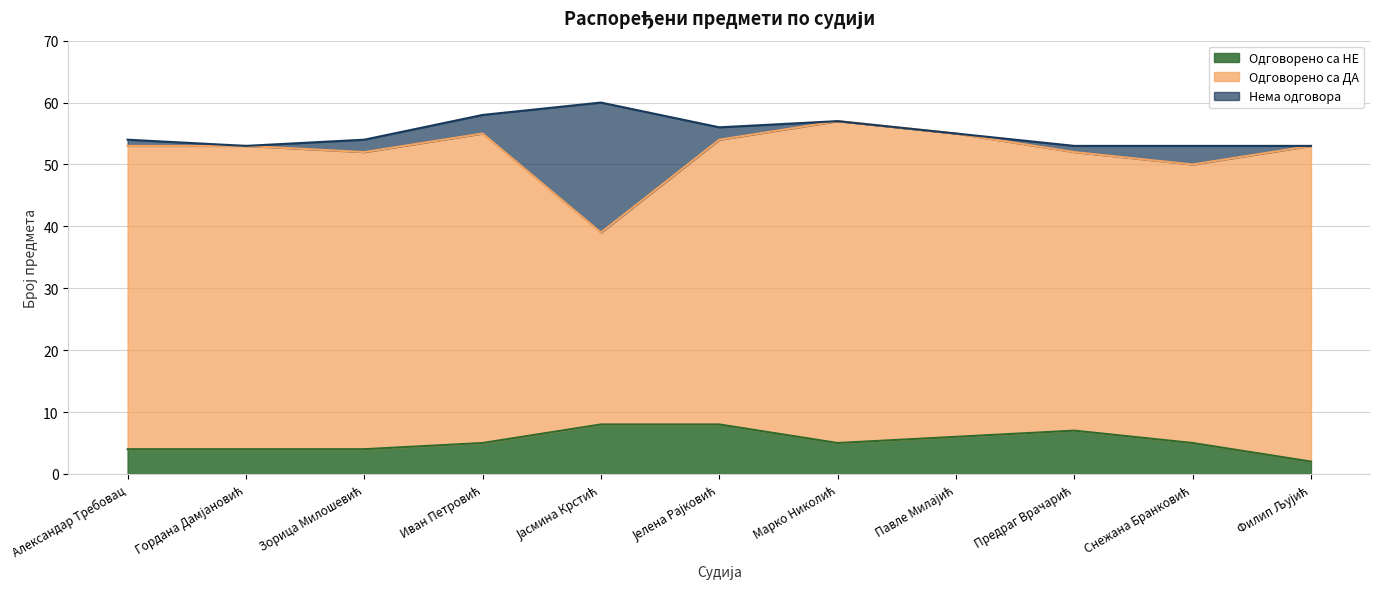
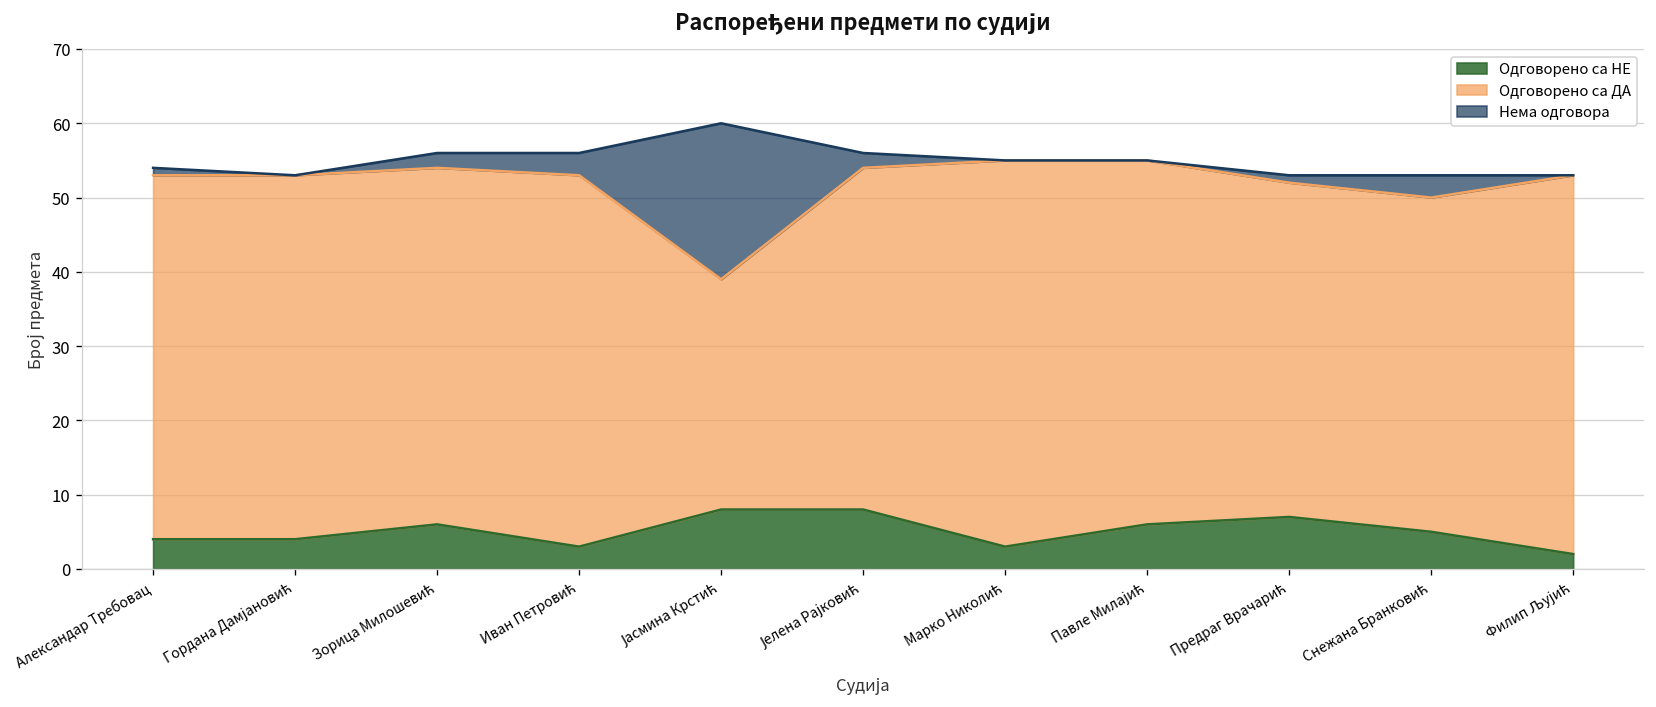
  {
    "Одговорено са НЕ": {
      "Александар Требовац": 4,
      "Гордана Дамјановић": 4,
-     "Зорица Милошевић": 4,
-     "Иван Петровић": 5,
+     "Зорица Милошевић": 6,
+     "Иван Петровић": 3,
      "Јасмина Крстић": 8,
      "Јелена Рајковић": 8,
-     "Марко Николић": 5,
+     "Марко Николић": 3,
      "Павле Милајић": 6,
      "Предраг Врачарић": 7,
      "Снежана Бранковић": 5,
      "Филип Љујић": 2
    },
    "Одговорено са ДА": {
      "Александар Требовац": 49,
      "Зорица Милошевић": 48,
      "Иван Петровић": 50,
      "Јасмина Крстић": 31,
      "Јелена Рајковић": 46,
      "Предраг Врачарић": 45,
      "Снежана Бранковић": 45
    },
    "Нема одговора": {
      "Александар Требовац": 1,
      "Зорица Милошевић": 2,
      "Иван Петровић": 3,
      "Јасмина Крстић": 21,
      "Јелена Рајковић": 2,
      "Предраг Врачарић": 1,
      "Снежана Бранковић": 3
    }
  }
